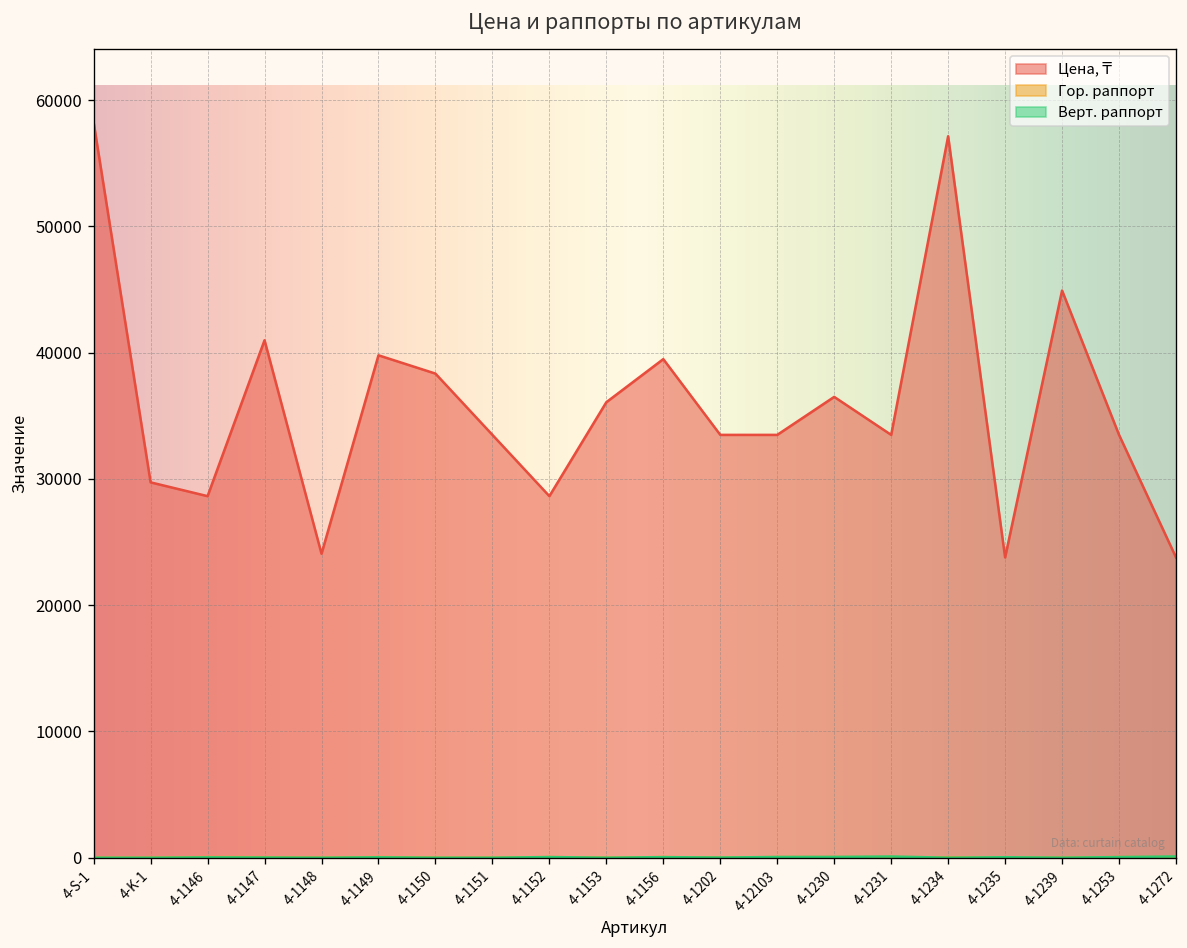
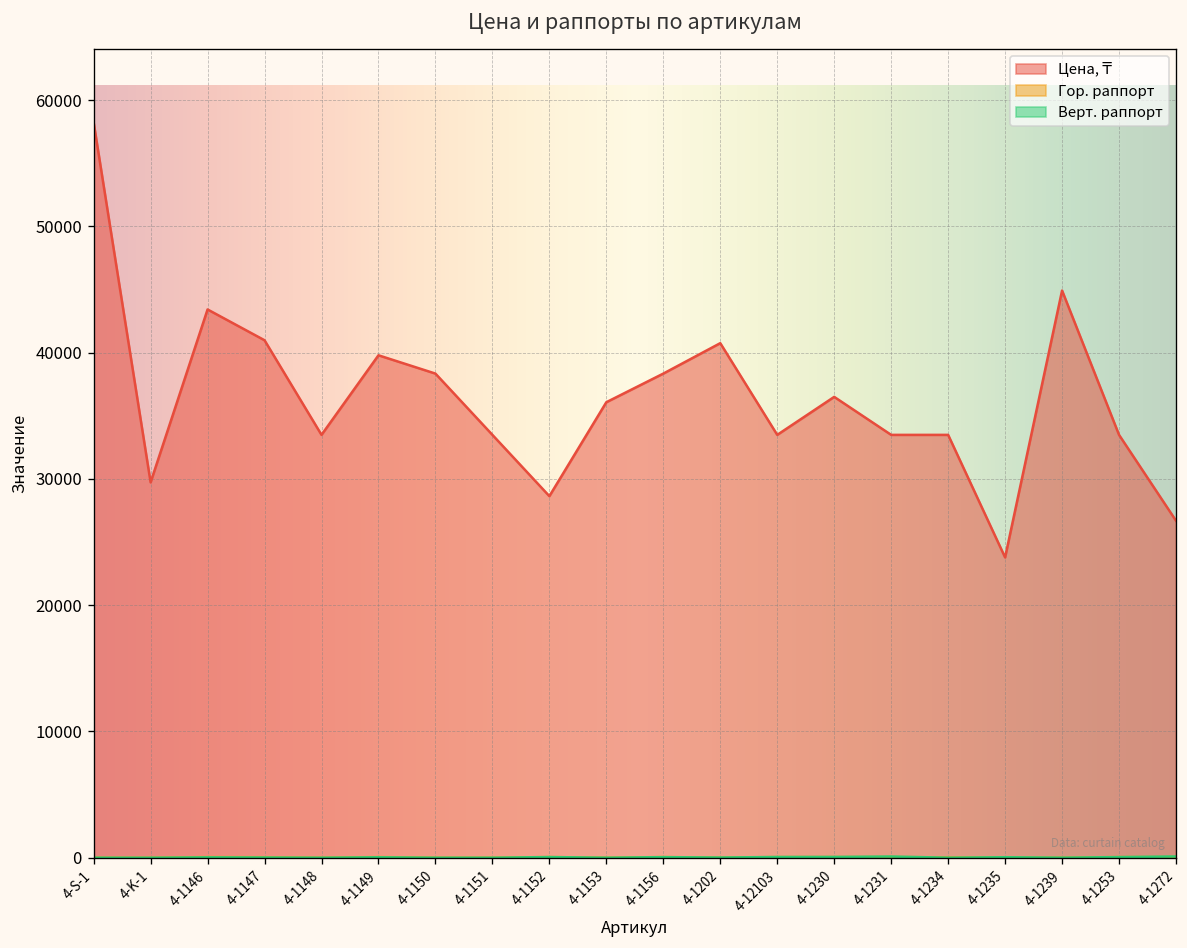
  {
    "Цена, ₸": {
      "4-S-1": 58200,
      "4-K-1": 29700,
-     "4-1146": 28600,
+     "4-1146": 43400,
      "4-1147": 41000,
-     "4-1148": 24100,
+     "4-1148": 33500,
      "4-1149": 39800,
      "4-1150": 38300,
      "4-1151": 33500,
      "4-1152": 28600,
      "4-1153": 36100,
-     "4-1156": 39500,
-     "4-1202": 33500,
+     "4-1156": 38300,
+     "4-1202": 40800,
      "4-12103": 33500,
      "4-1230": 36500,
      "4-1231": 33500,
-     "4-1234": 57100,
+     "4-1234": 33500,
      "4-1235": 23800,
      "4-1239": 44900,
      "4-1253": 33500,
-     "4-1272": 23800
+     "4-1272": 26700
    }
  }
